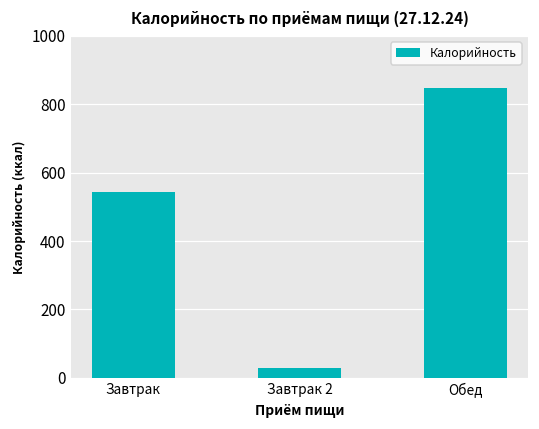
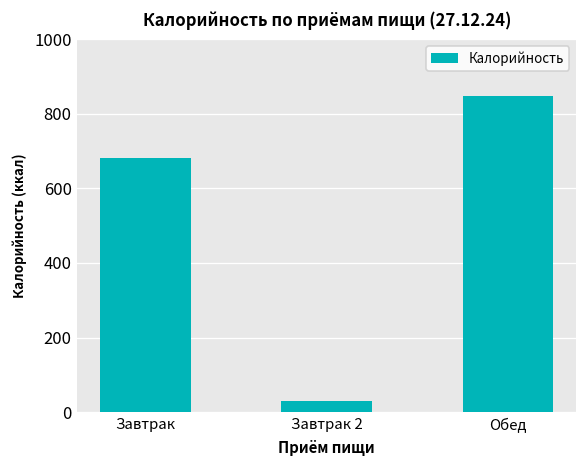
  {
-   "Завтрак": 540,
+   "Завтрак": 680,
    "Завтрак 2": 30,
    "Обед": 850
  }
